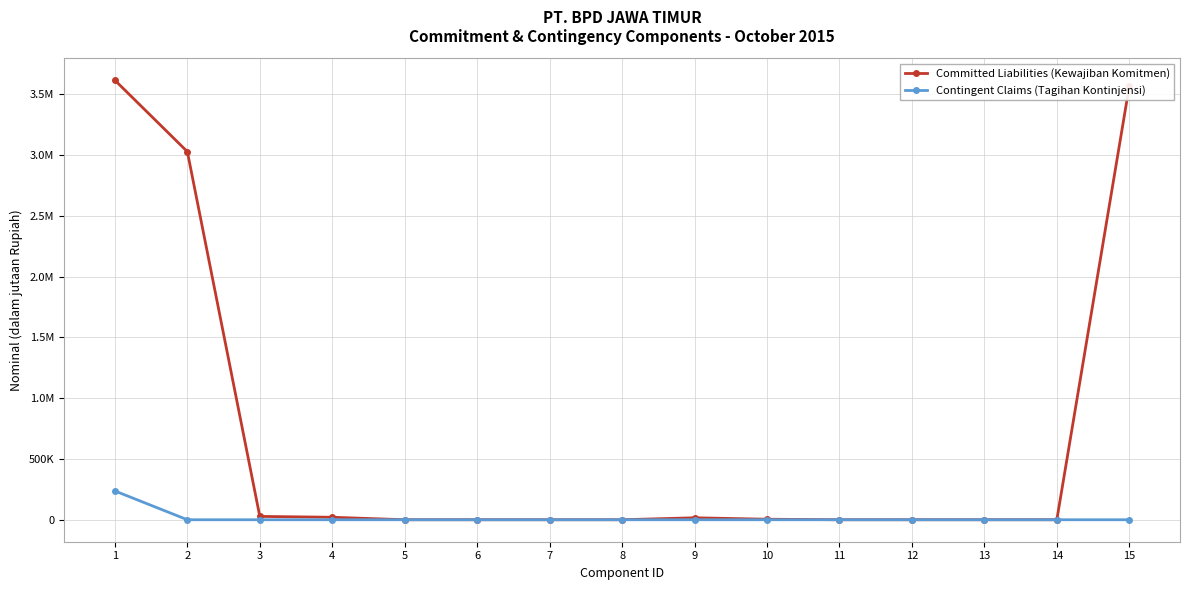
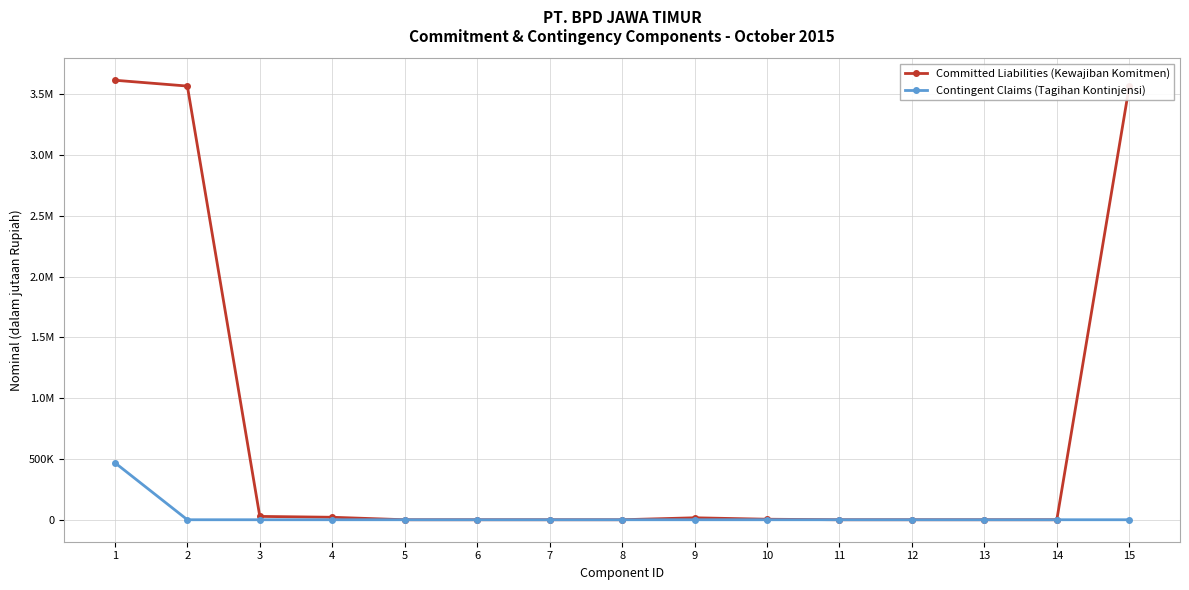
  {
    "Committed Liabilities (Kewajiban Komitmen)": {
      "1": 3620000,
-     "2": 3030000,
+     "2": 3570000,
      "3": 30000
    },
    "Contingent Claims (Tagihan Kontinjensi)": {
-     "1": 240000,
+     "1": 470000,
      "2": 0,
      "3": 0,
      "15": 0
    }
  }
